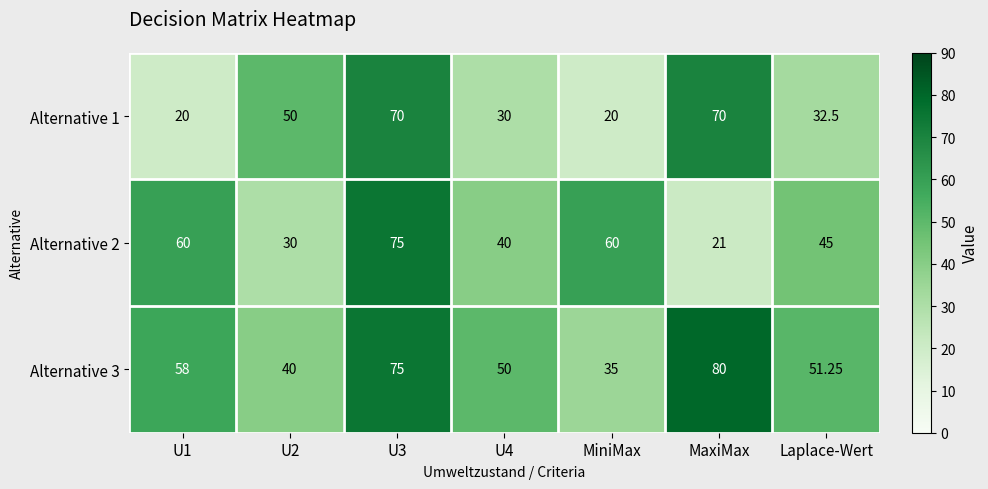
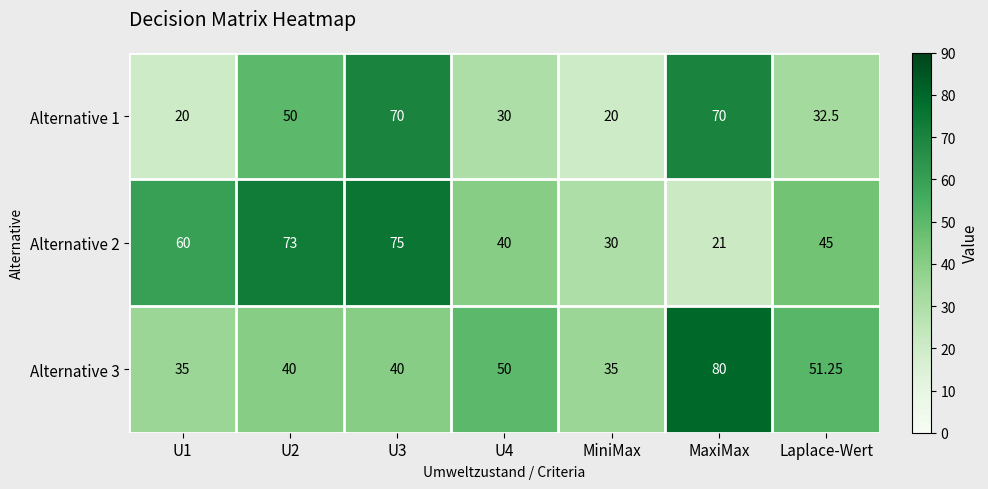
  {
    "Alternative 1": {
      "U1": 20,
      "U2": 50,
      "U3": 70,
      "U4": 30,
      "MiniMax": 20,
      "MaxiMax": 70,
      "Laplace-Wert": 32.5
    },
    "Alternative 2": {
      "U1": 60,
-     "U2": 30,
+     "U2": 73,
      "U3": 75,
      "U4": 40,
-     "MiniMax": 60,
+     "MiniMax": 30,
      "MaxiMax": 21,
      "Laplace-Wert": 45
    },
    "Alternative 3": {
-     "U1": 58,
+     "U1": 35,
      "U2": 40,
-     "U3": 75,
+     "U3": 40,
      "U4": 50,
      "MiniMax": 35,
      "MaxiMax": 80,
      "Laplace-Wert": 51.25
    }
  }
